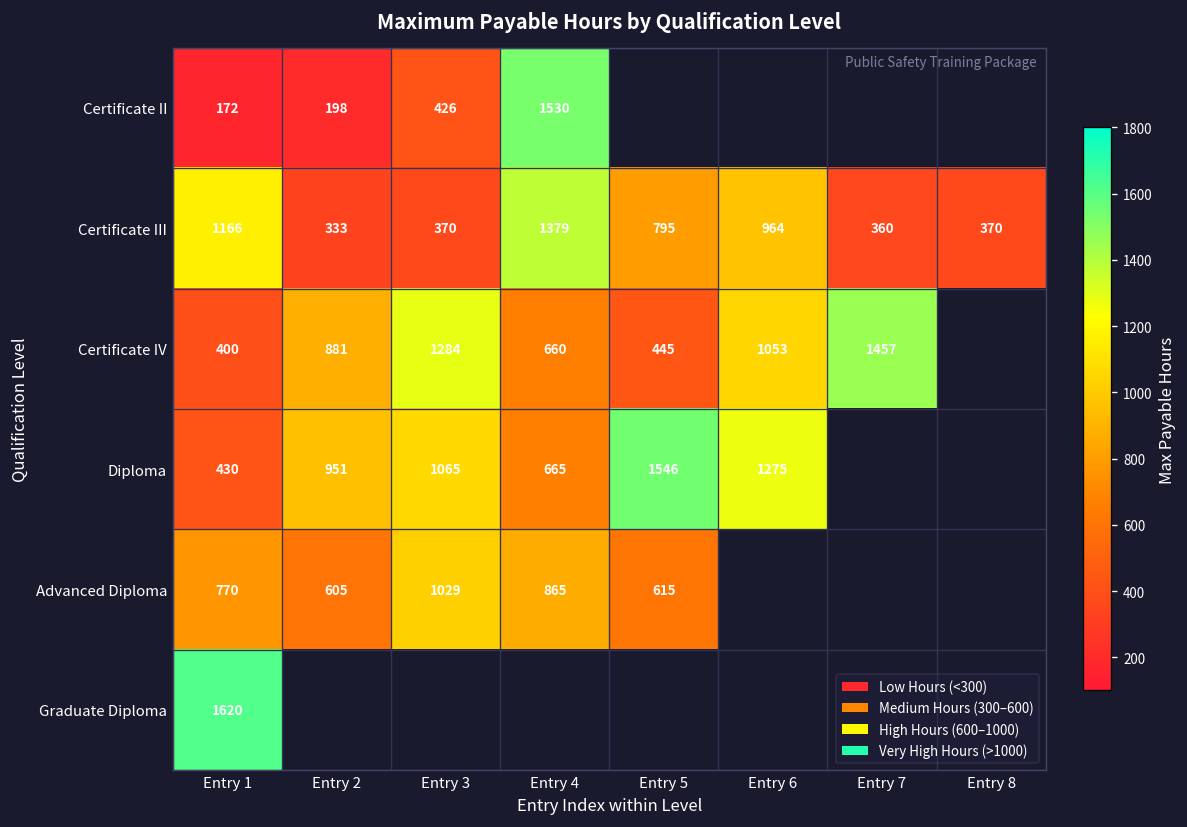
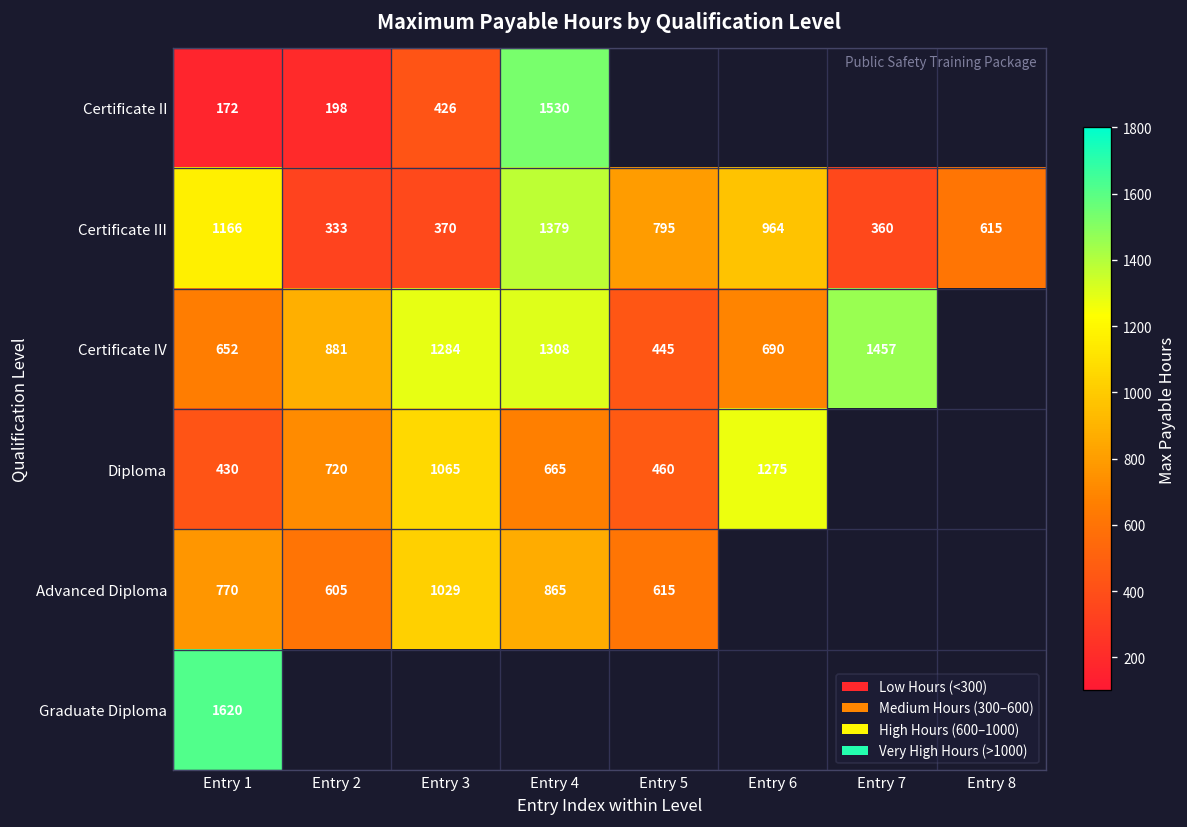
  {
    "Certificate II": {
      "Entry 1": 172,
      "Entry 2": 198,
      "Entry 3": 426,
      "Entry 4": 1530
    },
    "Certificate III": {
      "Entry 1": 1166,
      "Entry 2": 333,
      "Entry 3": 370,
      "Entry 4": 1379,
      "Entry 5": 795,
      "Entry 6": 964,
      "Entry 7": 360,
-     "Entry 8": 370
+     "Entry 8": 615
    },
    "Certificate IV": {
-     "Entry 1": 400,
+     "Entry 1": 652,
      "Entry 2": 881,
      "Entry 3": 1284,
-     "Entry 4": 660,
+     "Entry 4": 1308,
      "Entry 5": 445,
-     "Entry 6": 1053,
+     "Entry 6": 690,
      "Entry 7": 1457
    },
    "Diploma": {
      "Entry 1": 430,
-     "Entry 2": 951,
+     "Entry 2": 720,
      "Entry 3": 1065,
      "Entry 4": 665,
-     "Entry 5": 1546,
+     "Entry 5": 460,
      "Entry 6": 1275
    },
    "Advanced Diploma": {
      "Entry 1": 770,
      "Entry 2": 605,
      "Entry 3": 1029,
      "Entry 4": 865,
      "Entry 5": 615
    },
    "Graduate Diploma": {
      "Entry 1": 1620
    }
  }
